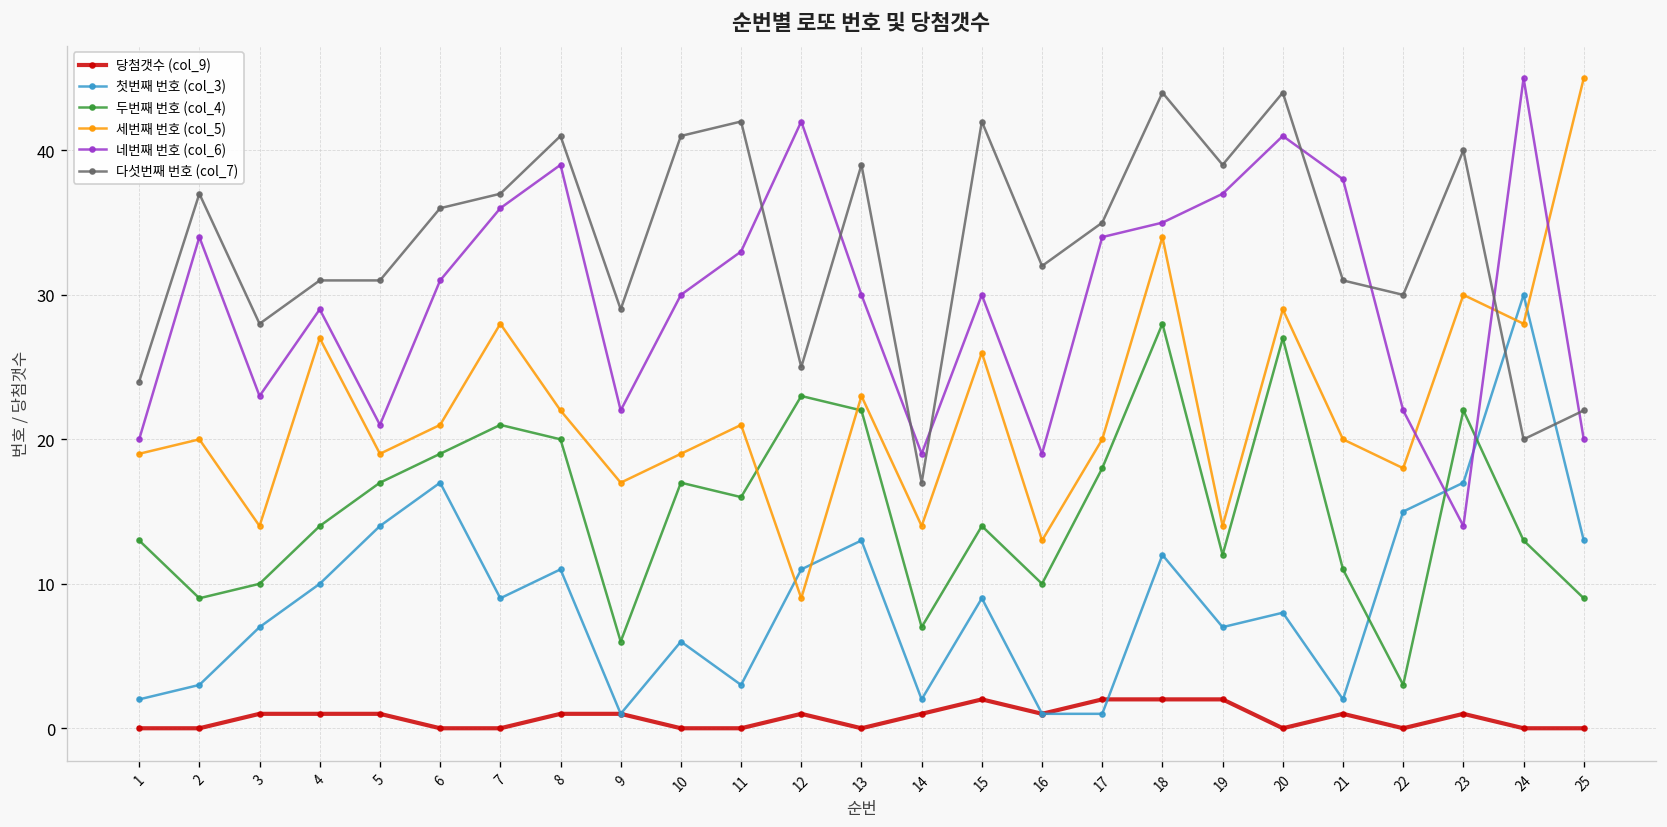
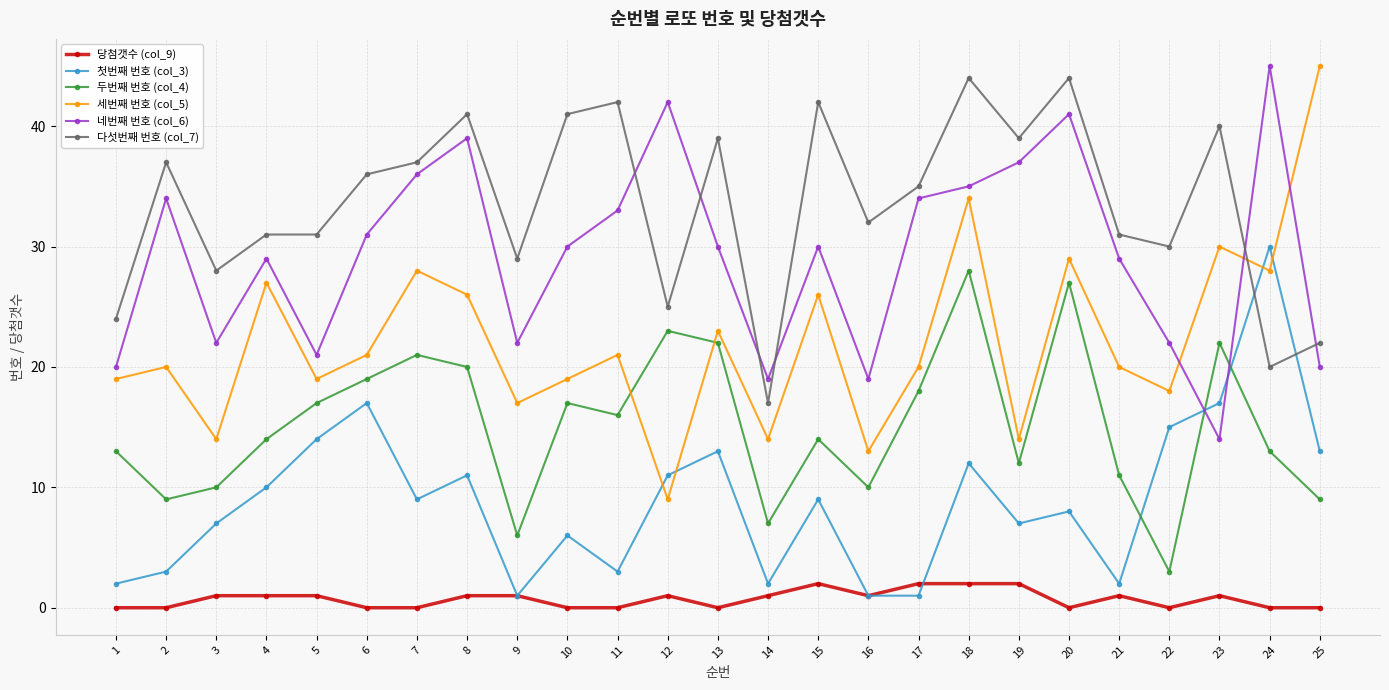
  {
    "당첨갯수 (col_9)": {
      "1": 0,
      "2": 0,
      "3": 1,
      "4": 1,
      "5": 1,
      "6": 0,
      "7": 0,
      "8": 1,
      "10": 0,
      "11": 0,
      "12": 1,
      "13": 0,
      "14": 1,
      "15": 2,
      "17": 2,
      "18": 2,
      "19": 2,
      "20": 0,
      "21": 1,
      "22": 0,
      "23": 1,
      "24": 0,
      "25": 0
    },
    "첫번째 번호 (col_3)": {
      "1": 2,
      "2": 3,
      "3": 7,
      "4": 10,
      "5": 14,
      "6": 17,
      "7": 9,
      "8": 11,
      "10": 6,
      "11": 3,
      "12": 11,
      "13": 13,
      "14": 2,
      "15": 9,
      "17": 1,
      "18": 12,
      "19": 7,
      "20": 8,
      "21": 2,
      "22": 15,
      "23": 17,
      "24": 30,
      "25": 13
    },
    "두번째 번호 (col_4)": {
      "1": 13,
      "2": 9,
      "3": 10,
      "4": 14,
      "5": 17,
      "6": 19,
      "7": 21,
      "8": 20,
      "9": 6,
      "10": 17,
      "11": 16,
      "12": 23,
      "13": 22,
      "14": 7,
      "15": 14,
      "16": 10,
      "17": 18,
      "18": 28,
      "19": 12,
      "20": 27,
      "21": 11,
      "22": 3,
      "23": 22,
      "24": 13,
      "25": 9
    },
    "세번째 번호 (col_5)": {
      "1": 19,
      "2": 20,
      "3": 14,
      "4": 27,
      "5": 19,
      "6": 21,
      "7": 28,
-     "8": 22,
+     "8": 26,
      "9": 17,
      "10": 19,
      "11": 21,
      "12": 9,
      "13": 23,
      "14": 14,
      "15": 26,
      "16": 13,
      "17": 20,
      "18": 34,
      "19": 14,
      "20": 29,
      "21": 20,
      "22": 18,
      "23": 30,
      "24": 28,
      "25": 45
    },
    "네번째 번호 (col_6)": {
      "1": 20,
      "2": 34,
-     "3": 23,
+     "3": 22,
      "4": 29,
      "5": 21,
      "6": 31,
      "7": 36,
      "8": 39,
      "9": 22,
      "10": 30,
      "11": 33,
      "12": 42,
      "13": 30,
      "14": 19,
      "15": 30,
      "16": 19,
      "17": 34,
      "18": 35,
      "19": 37,
      "20": 41,
-     "21": 38,
+     "21": 29,
      "22": 22,
      "23": 14,
      "24": 45,
      "25": 20
    },
    "다섯번째 번호 (col_7)": {
      "1": 24,
      "2": 37,
      "3": 28,
      "4": 31,
      "5": 31,
      "6": 36,
      "7": 37,
      "8": 41,
      "9": 29,
      "10": 41,
      "11": 42,
      "12": 25,
      "13": 39,
      "14": 17,
      "15": 42,
      "16": 32,
      "17": 35,
      "18": 44,
      "19": 39,
      "20": 44,
      "21": 31,
      "22": 30,
      "23": 40,
      "24": 20,
      "25": 22
    }
  }
